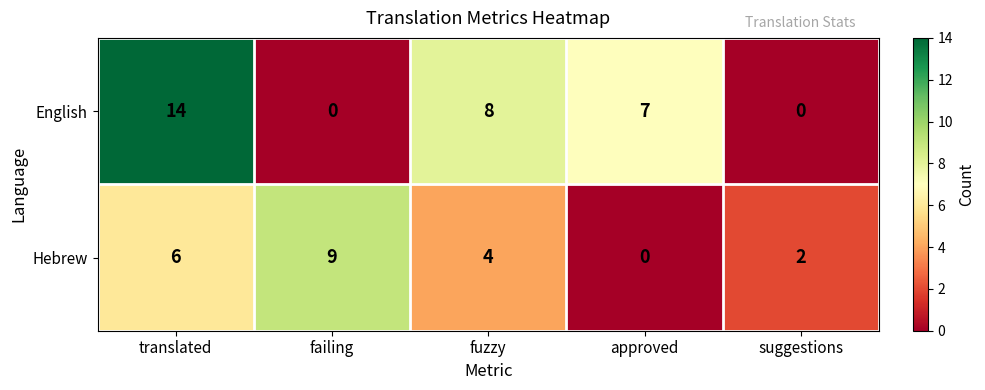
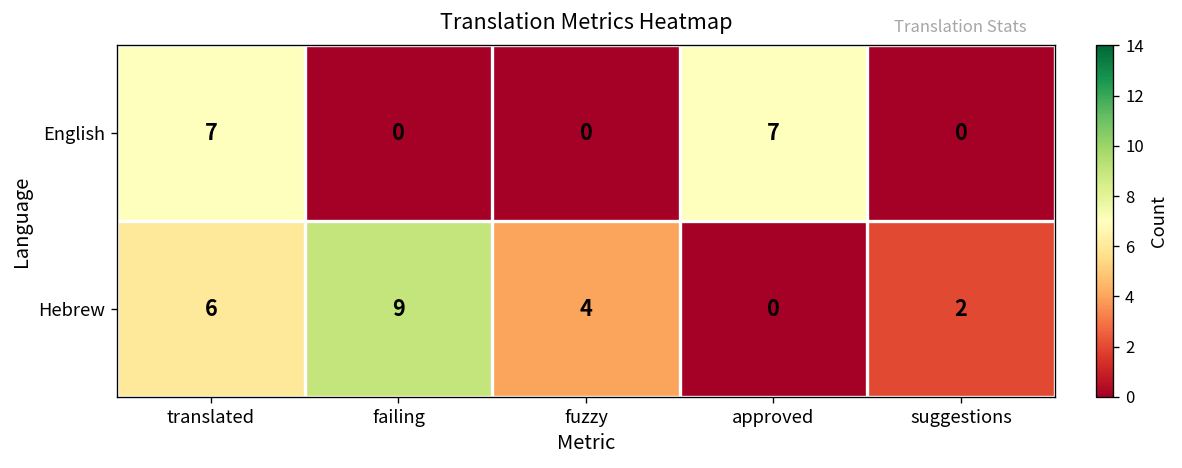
  {
    "English": {
-     "translated": 14,
+     "translated": 7,
      "failing": 0,
-     "fuzzy": 8,
+     "fuzzy": 0,
      "approved": 7,
      "suggestions": 0
    },
    "Hebrew": {
      "translated": 6,
      "failing": 9,
      "fuzzy": 4,
      "approved": 0,
      "suggestions": 2
    }
  }
